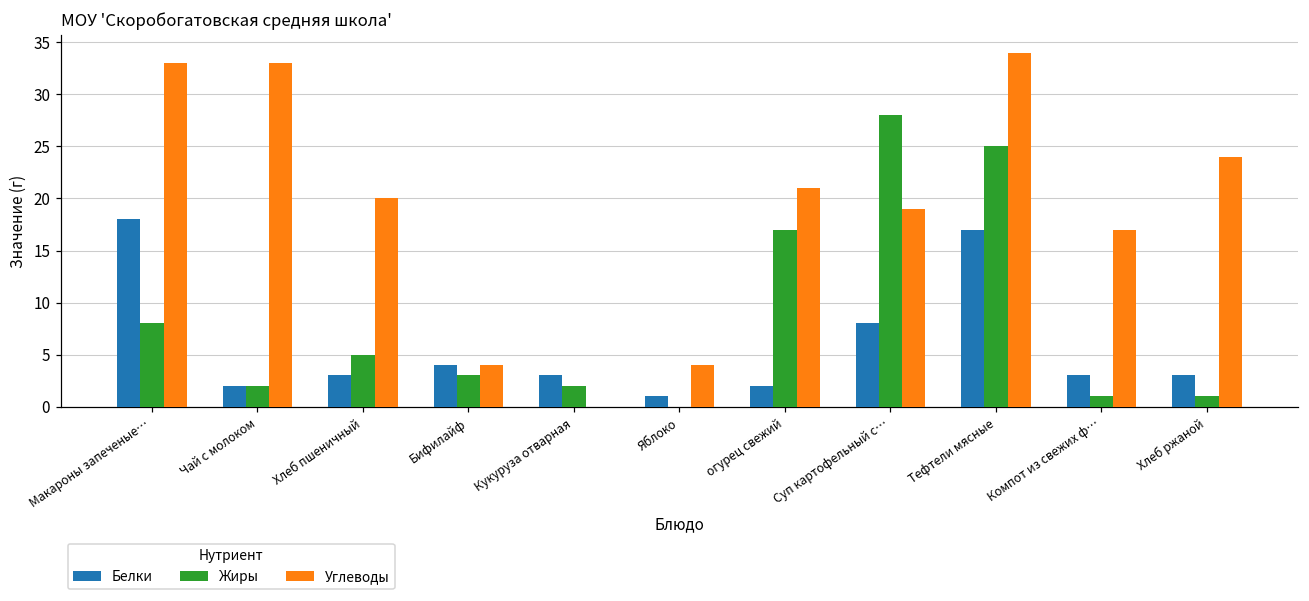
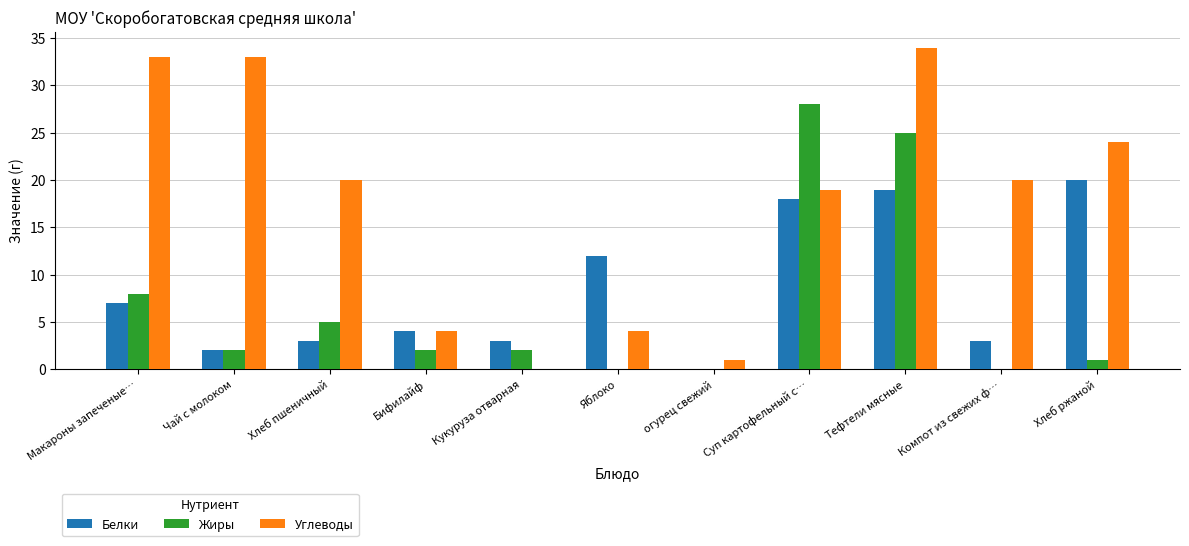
  {
    "Белки": {
-     "Макароны запеченые…": 18,
+     "Макароны запеченые…": 7,
      "Чай с молоком": 2,
      "Хлеб пшеничный": 3,
      "Бифилайф": 4,
      "Кукуруза отварная": 3,
-     "Яблоко": 1,
-     "огурец свежий": 2,
-     "Суп картофельный с…": 8,
-     "Тефтели мясные": 17,
+     "Яблоко": 12,
+     "огурец свежий": 0,
+     "Суп картофельный с…": 18,
+     "Тефтели мясные": 19,
      "Компот из свежих ф…": 3,
-     "Хлеб ржаной": 3
+     "Хлеб ржаной": 20
    },
    "Жиры": {
      "Макароны запеченые…": 8,
      "Чай с молоком": 2,
      "Хлеб пшеничный": 5,
-     "Бифилайф": 3,
+     "Бифилайф": 2,
      "Кукуруза отварная": 2,
      "Яблоко": 0,
-     "огурец свежий": 17,
+     "огурец свежий": 0,
      "Суп картофельный с…": 28,
      "Тефтели мясные": 25,
-     "Компот из свежих ф…": 1,
+     "Компот из свежих ф…": 0,
      "Хлеб ржаной": 1
    },
    "Углеводы": {
      "Макароны запеченые…": 33,
      "Чай с молоком": 33,
      "Хлеб пшеничный": 20,
      "Бифилайф": 4,
      "Кукуруза отварная": 0,
      "Яблоко": 4,
-     "огурец свежий": 21,
+     "огурец свежий": 1,
      "Суп картофельный с…": 19,
      "Тефтели мясные": 34,
-     "Компот из свежих ф…": 17,
+     "Компот из свежих ф…": 20,
      "Хлеб ржаной": 24
    }
  }
